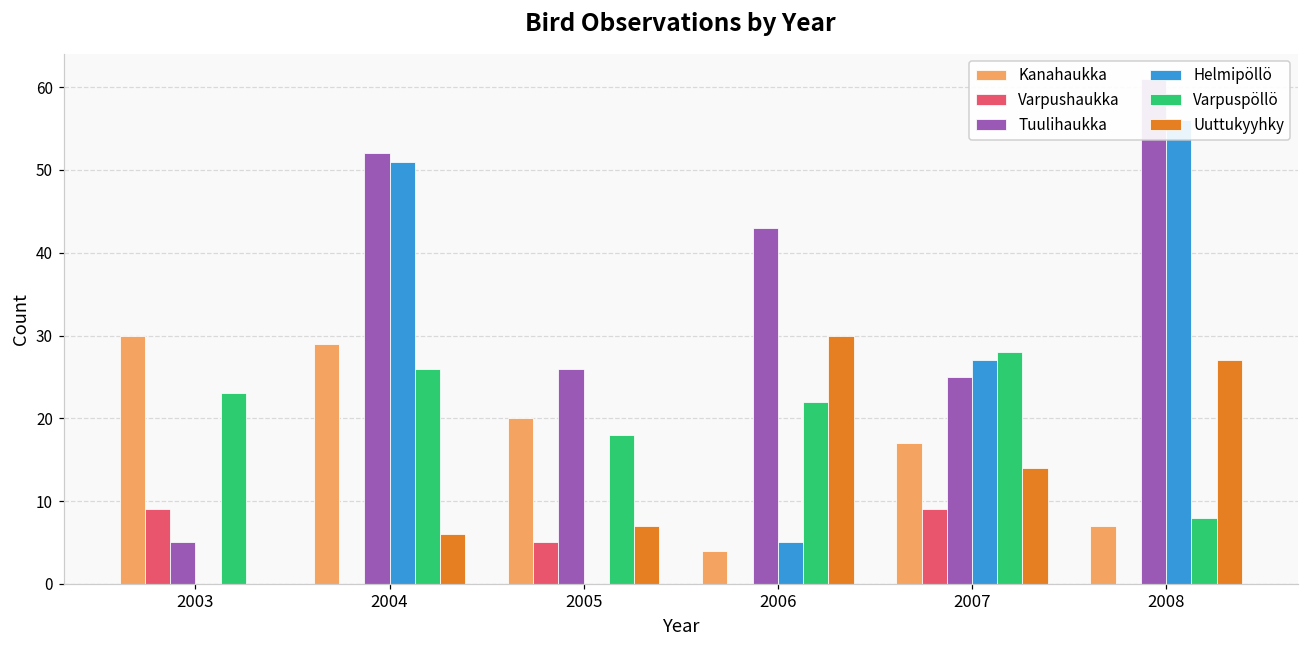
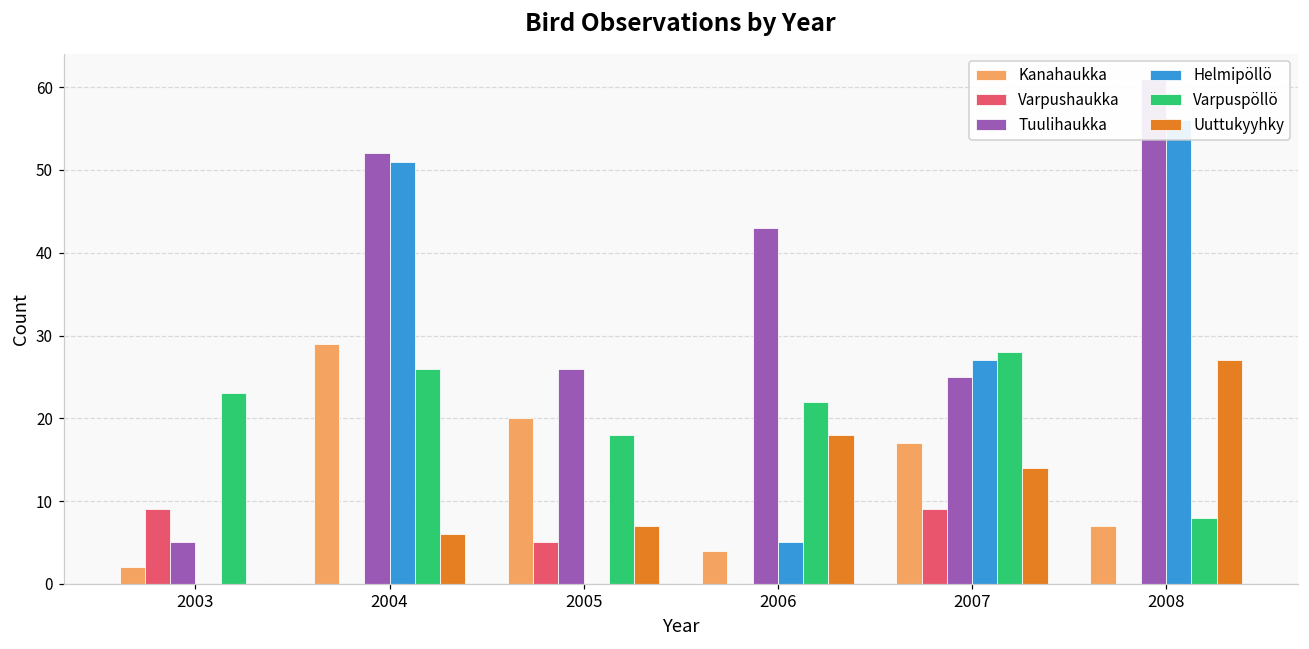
  {
    "Kanahaukka": {
-     "2003": 30,
+     "2003": 2,
      "2004": 29,
      "2005": 20,
      "2006": 4,
      "2007": 17,
      "2008": 7
    },
    "Varpushaukka": {
      "2003": 9,
      "2004": 0,
      "2005": 5,
      "2006": 0,
      "2007": 9,
      "2008": 0
    },
    "Tuulihaukka": {
      "2003": 5,
      "2004": 52,
      "2005": 26,
      "2006": 43,
      "2007": 25
    },
    "Helmipöllö": {
      "2003": 0,
      "2004": 51,
      "2005": 0,
      "2006": 5,
      "2007": 27
    },
    "Varpuspöllö": {
      "2003": 23,
      "2004": 26,
      "2005": 18,
      "2006": 22,
      "2007": 28,
      "2008": 8
    },
    "Uuttukyyhky": {
      "2003": 0,
      "2004": 6,
      "2005": 7,
-     "2006": 30,
+     "2006": 18,
      "2007": 14,
      "2008": 27
    }
  }
